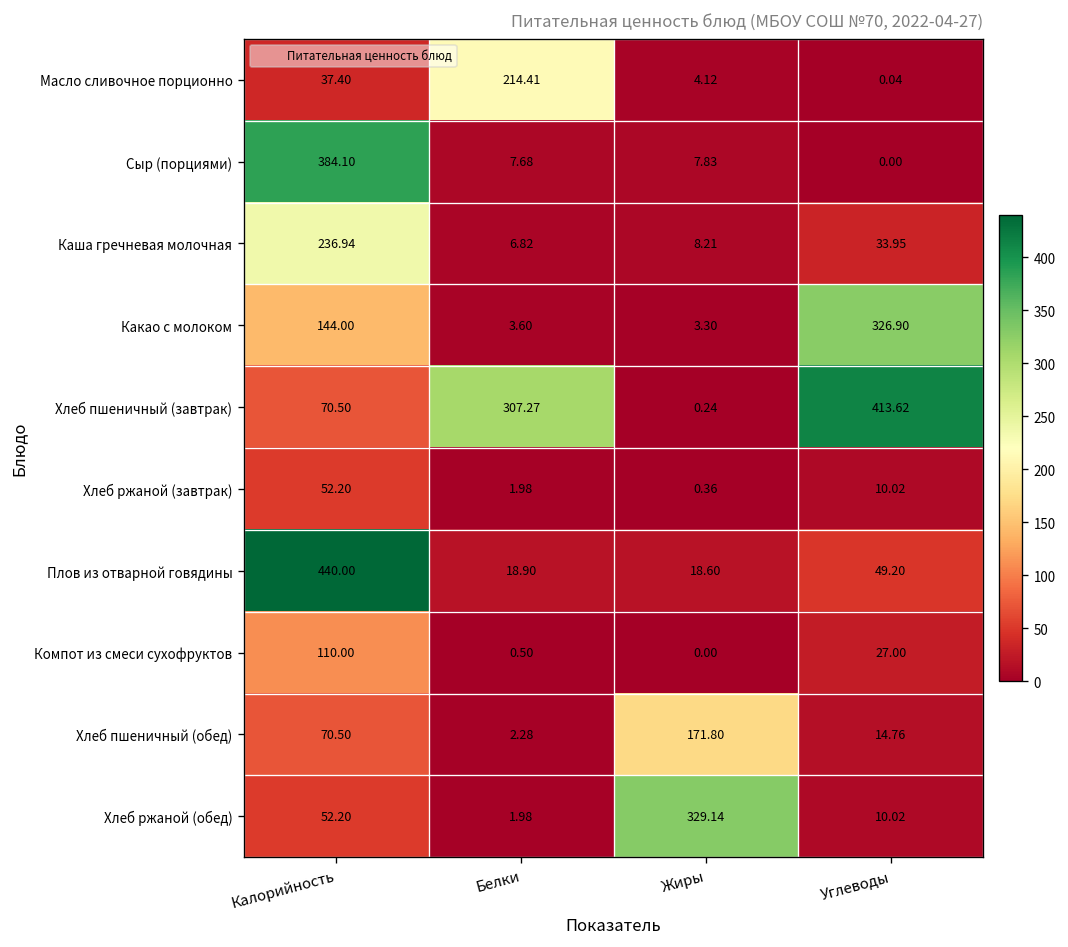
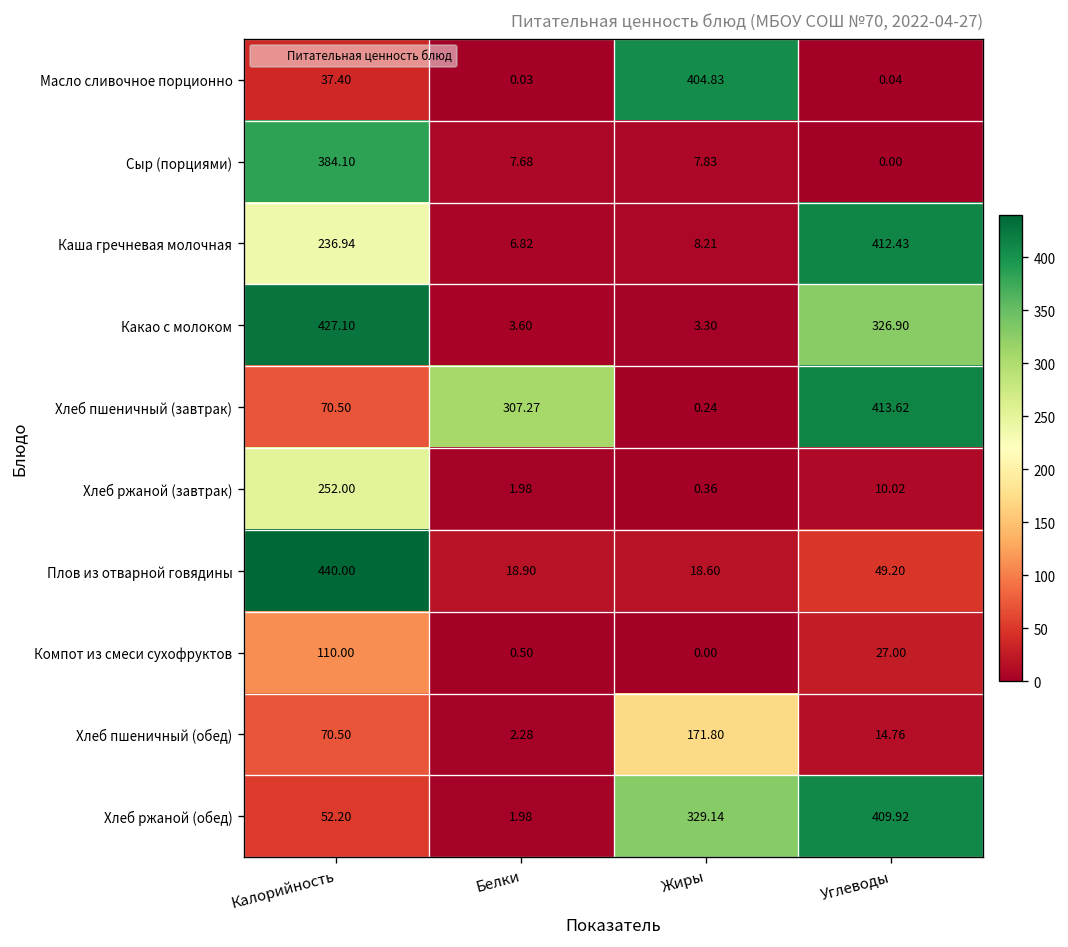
  {
    "Масло сливочное порционно": {
      "Калорийность": 37.40,
-     "Белки": 214.41,
-     "Жиры": 4.12,
+     "Белки": 0.03,
+     "Жиры": 404.83,
      "Углеводы": 0.04
    },
    "Сыр (порциями)": {
      "Калорийность": 384.10,
      "Белки": 7.68,
      "Жиры": 7.83,
      "Углеводы": 0.00
    },
    "Каша гречневая молочная": {
      "Калорийность": 236.94,
      "Белки": 6.82,
      "Жиры": 8.21,
-     "Углеводы": 33.95
+     "Углеводы": 412.43
    },
    "Какао с молоком": {
-     "Калорийность": 144.00,
+     "Калорийность": 427.10,
      "Белки": 3.60,
      "Жиры": 3.30,
      "Углеводы": 326.90
    },
    "Хлеб пшеничный (завтрак)": {
      "Калорийность": 70.50,
      "Белки": 307.27,
      "Жиры": 0.24,
      "Углеводы": 413.62
    },
    "Хлеб ржаной (завтрак)": {
-     "Калорийность": 52.20,
+     "Калорийность": 252.00,
      "Белки": 1.98,
      "Жиры": 0.36,
      "Углеводы": 10.02
    },
    "Плов из отварной говядины": {
      "Калорийность": 440.00,
      "Белки": 18.90,
      "Жиры": 18.60,
      "Углеводы": 49.20
    },
    "Компот из смеси сухофруктов": {
      "Калорийность": 110.00,
      "Белки": 0.50,
      "Жиры": 0.00,
      "Углеводы": 27.00
    },
    "Хлеб пшеничный (обед)": {
      "Калорийность": 70.50,
      "Белки": 2.28,
      "Жиры": 171.80,
      "Углеводы": 14.76
    },
    "Хлеб ржаной (обед)": {
      "Калорийность": 52.20,
      "Белки": 1.98,
      "Жиры": 329.14,
-     "Углеводы": 10.02
+     "Углеводы": 409.92
    }
  }
